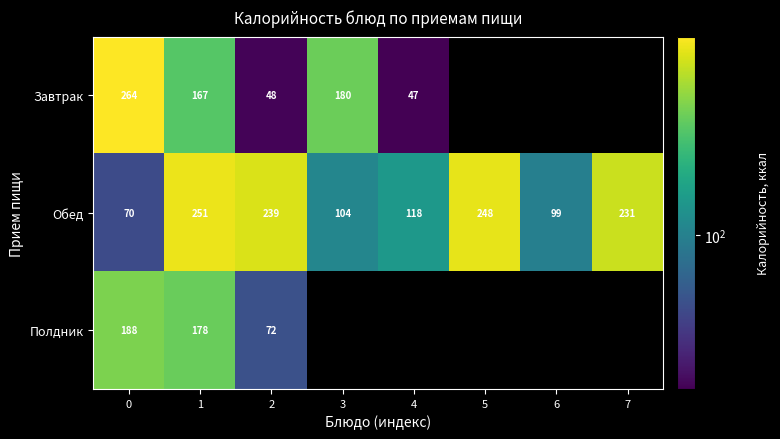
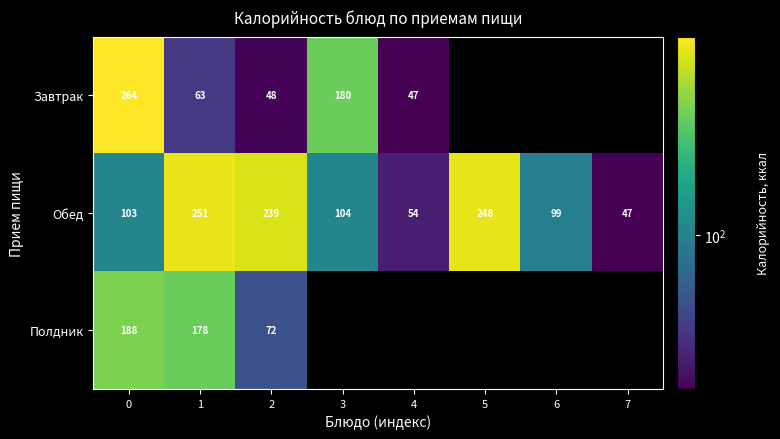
  {
    "Завтрак": {
      "0": 264,
-     "1": 167,
+     "1": 63,
      "2": 48,
      "3": 180,
      "4": 47
    },
    "Обед": {
-     "0": 70,
+     "0": 103,
      "1": 251,
      "2": 239,
      "3": 104,
-     "4": 118,
+     "4": 54,
      "5": 248,
      "6": 99,
-     "7": 231
+     "7": 47
    },
    "Полдник": {
      "0": 188,
      "1": 178,
      "2": 72
    }
  }
